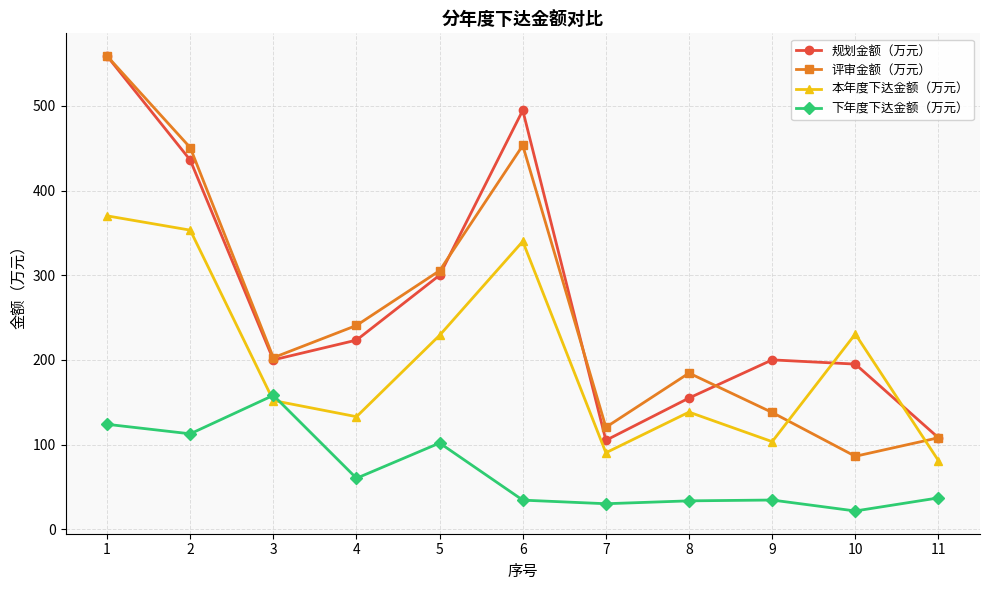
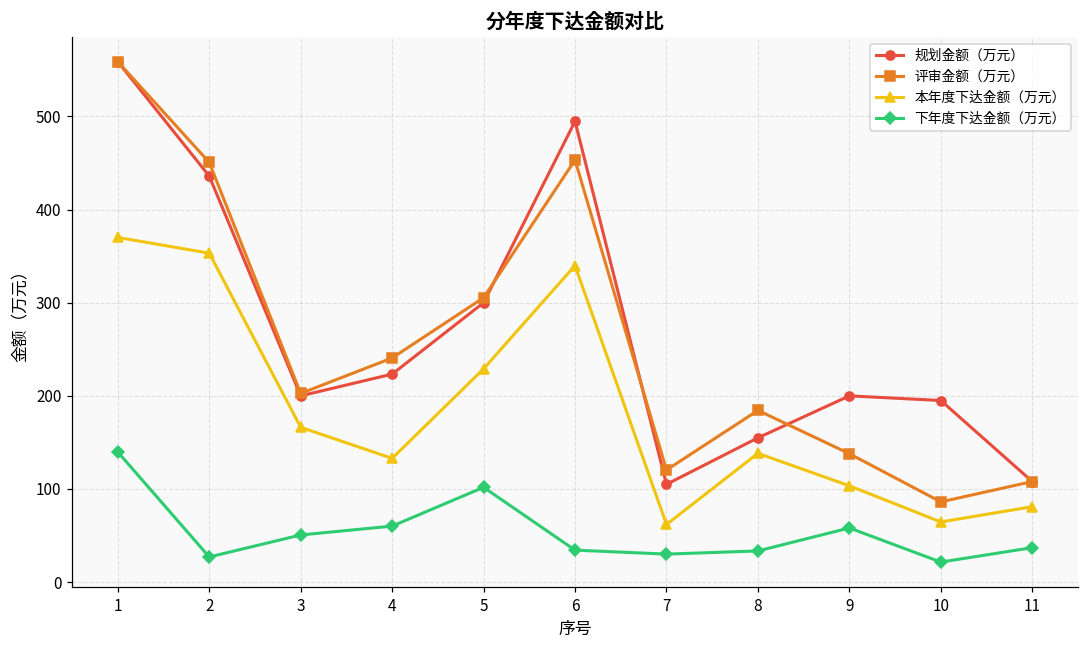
  {
    "本年度下达金额（万元）": {
      "1": 370,
      "2": 350,
-     "3": 150,
+     "3": 170,
      "4": 130,
      "5": 230,
      "6": 340,
-     "7": 90,
+     "7": 60,
      "8": 140,
      "9": 100,
-     "10": 230,
+     "10": 60,
      "11": 80
    },
    "下年度下达金额（万元）": {
-     "1": 120,
-     "2": 110,
-     "3": 160,
+     "1": 140,
+     "2": 30,
+     "3": 50,
      "4": 60,
      "5": 100,
      "6": 30,
      "7": 30,
      "8": 30,
-     "9": 30,
+     "9": 60,
      "10": 20,
      "11": 40
    }
  }
